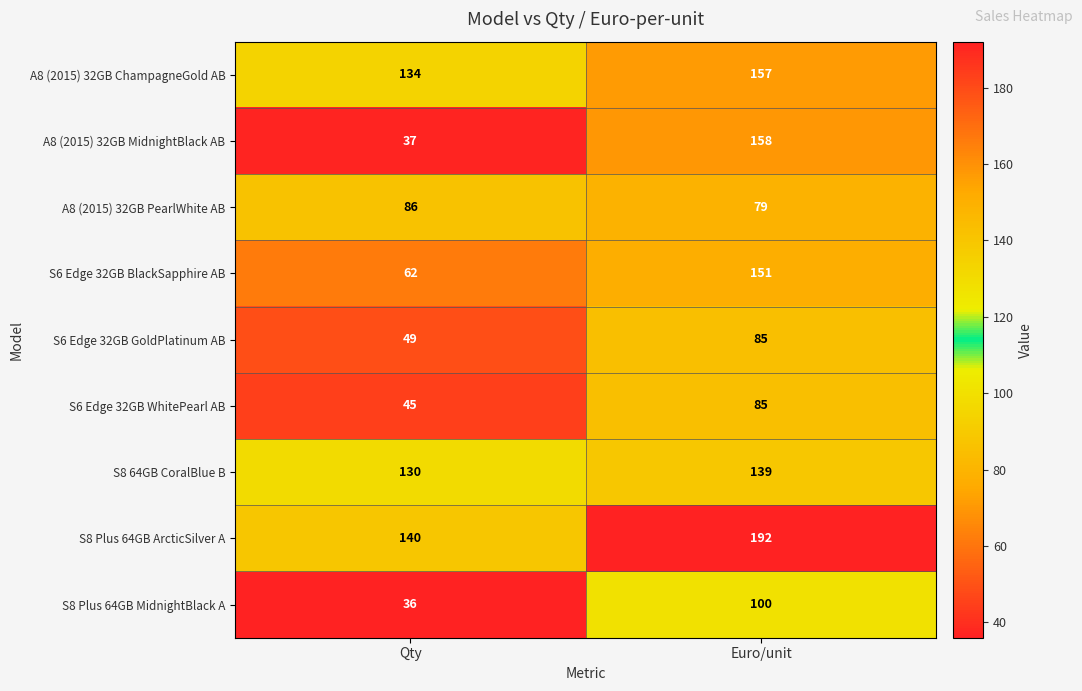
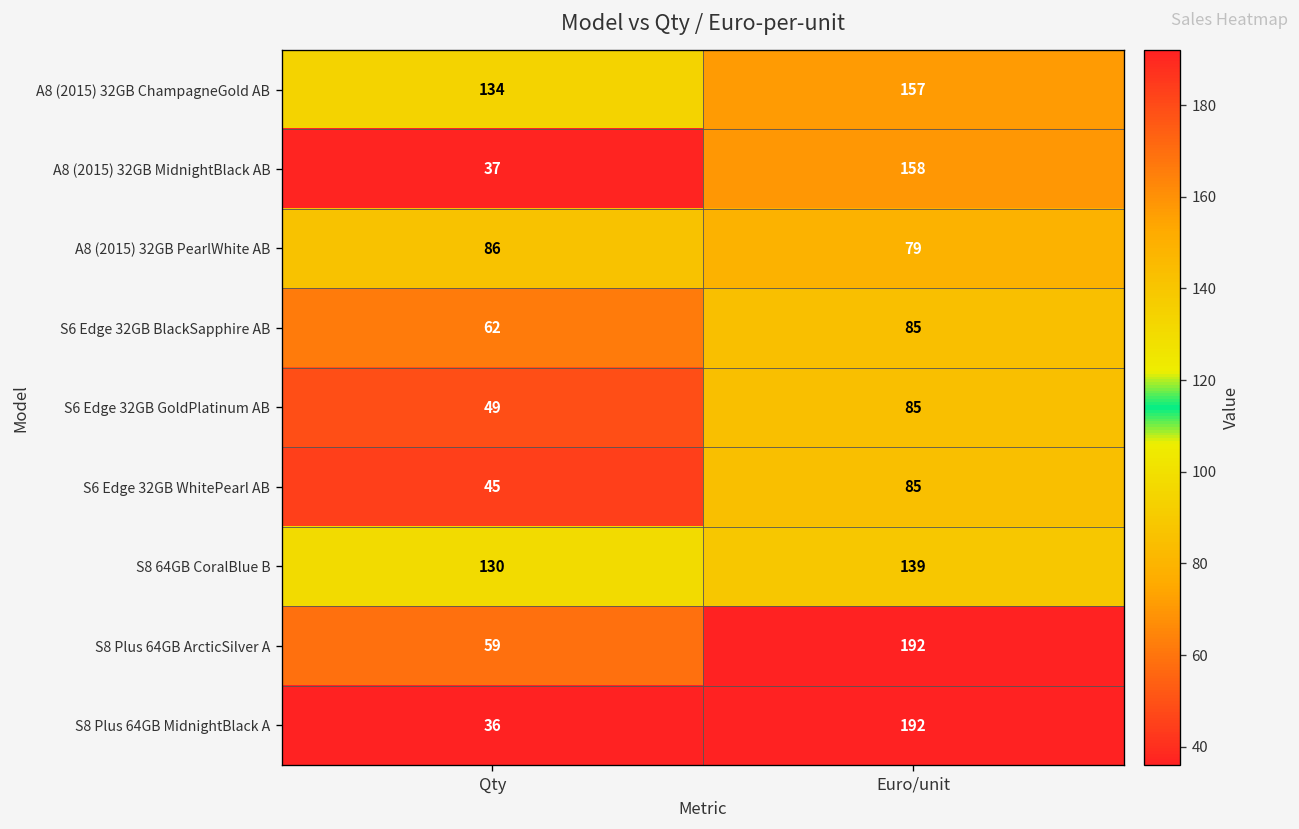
  {
    "A8 (2015) 32GB ChampagneGold AB": {
      "Qty": 134,
      "Euro/unit": 157
    },
    "A8 (2015) 32GB MidnightBlack AB": {
      "Qty": 37,
      "Euro/unit": 158
    },
    "A8 (2015) 32GB PearlWhite AB": {
      "Qty": 86,
      "Euro/unit": 79
    },
    "S6 Edge 32GB BlackSapphire AB": {
      "Qty": 62,
-     "Euro/unit": 151
+     "Euro/unit": 85
    },
    "S6 Edge 32GB GoldPlatinum AB": {
      "Qty": 49,
      "Euro/unit": 85
    },
    "S6 Edge 32GB WhitePearl AB": {
      "Qty": 45,
      "Euro/unit": 85
    },
    "S8 64GB CoralBlue B": {
      "Qty": 130,
      "Euro/unit": 139
    },
    "S8 Plus 64GB ArcticSilver A": {
-     "Qty": 140,
+     "Qty": 59,
      "Euro/unit": 192
    },
    "S8 Plus 64GB MidnightBlack A": {
      "Qty": 36,
-     "Euro/unit": 100
+     "Euro/unit": 192
    }
  }
